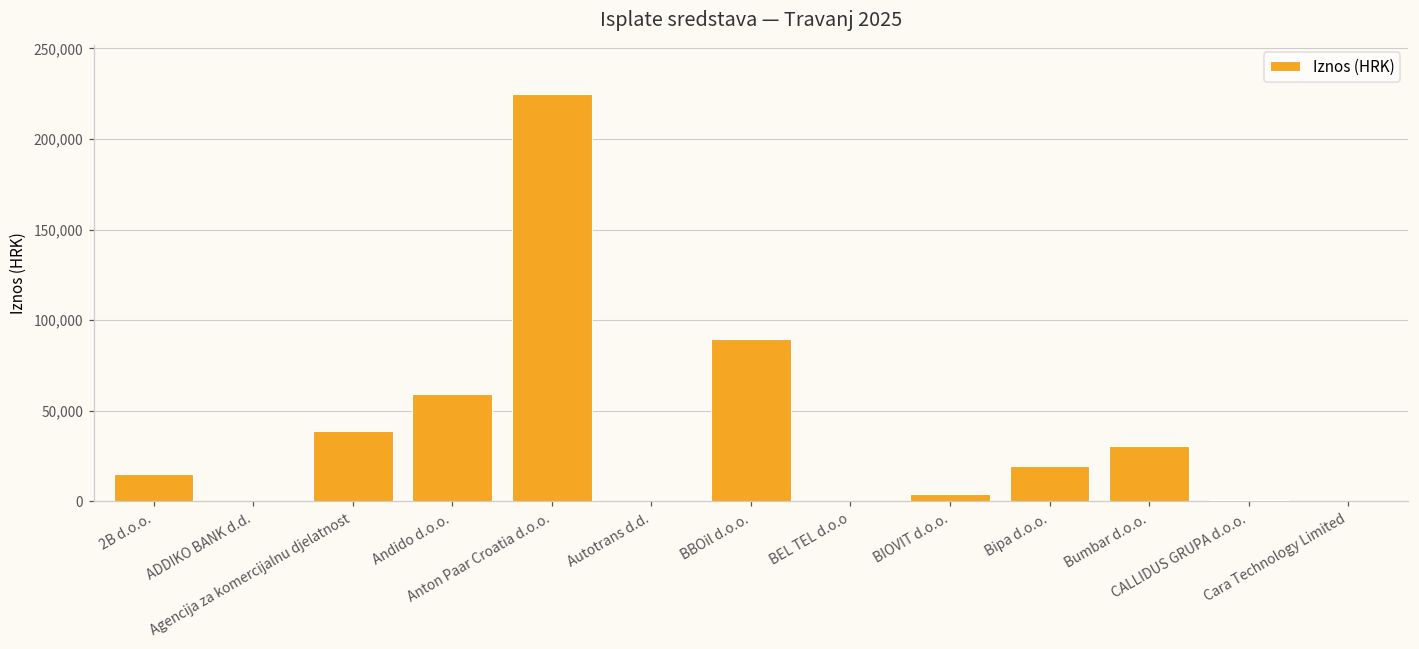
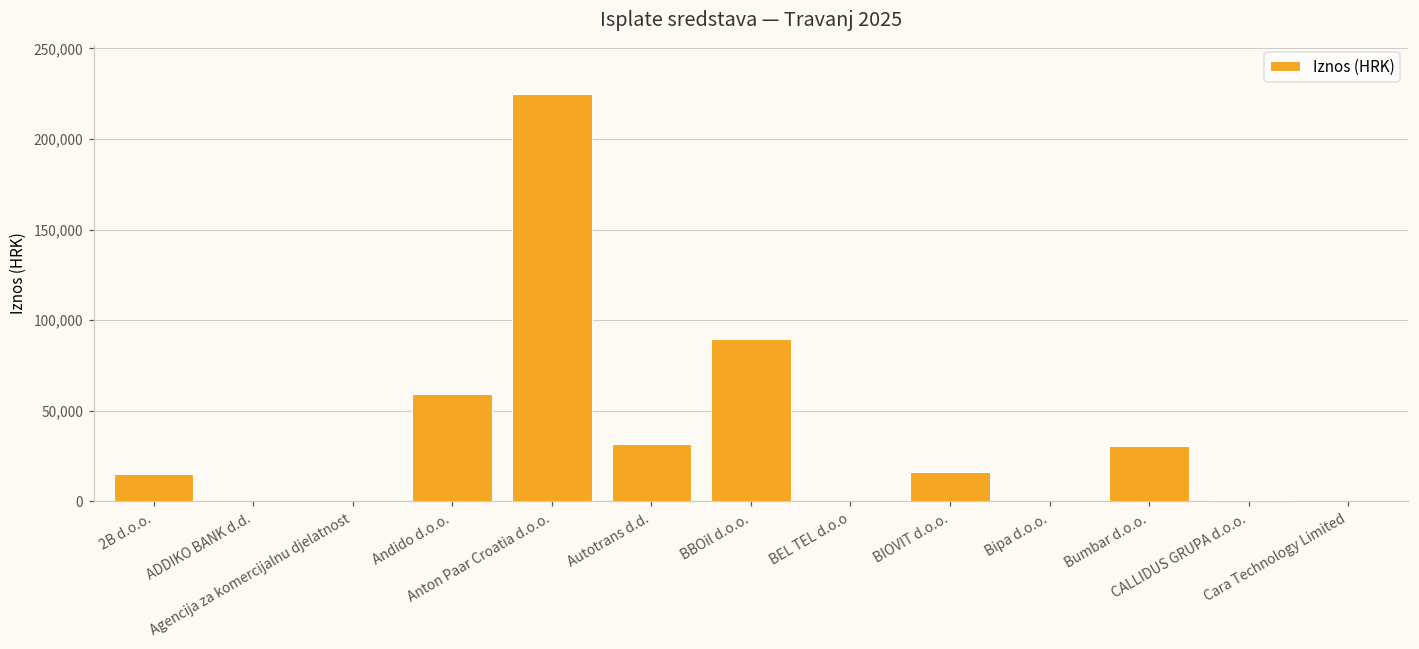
  {
    "2B d.o.o.": "15,000",
-   "Agencija za komercijalnu djelatnost": "39,000",
+   "Agencija za komercijalnu djelatnost": "0",
    "Andido d.o.o.": "59,000",
    "Anton Paar Croatia d.o.o.": "225,000",
-   "Autotrans d.d.": "0",
+   "Autotrans d.d.": "32,000",
    "BBOil d.o.o.": "90,000",
-   "BIOVIT d.o.o.": "4,000",
-   "Bipa d.o.o.": "20,000",
+   "BIOVIT d.o.o.": "16,000",
+   "Bipa d.o.o.": "0",
    "Bumbar d.o.o.": "31,000"
  }
